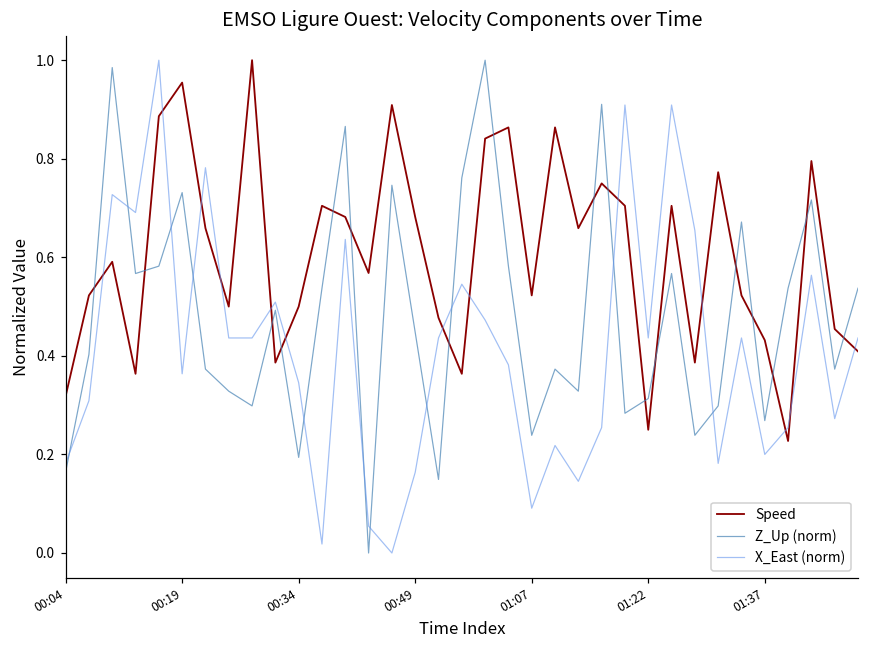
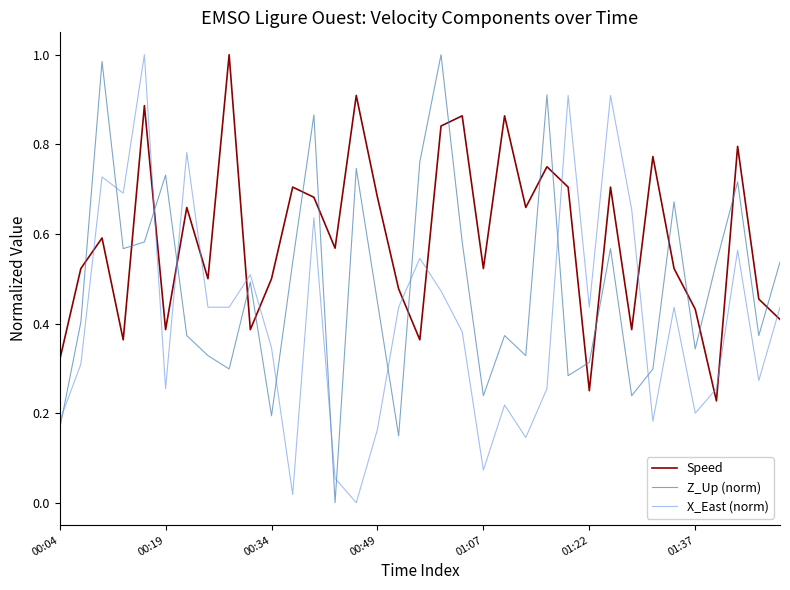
  {
    "Speed": {
      "00:04": 0.32,
-     "00:19": 0.95,
+     "00:19": 0.39,
      "00:34": 0.50,
      "00:49": 0.68,
      "01:07": 0.52,
      "01:22": 0.25,
      "01:37": 0.43
    },
    "Z_Up (norm)": {
      "00:04": 0.16,
      "00:19": 0.73,
      "00:34": 0.19,
      "00:49": 0.45,
      "01:07": 0.24,
      "01:22": 0.31,
-     "01:37": 0.27
+     "01:37": 0.34
    },
    "X_East (norm)": {
      "00:04": 0.18,
-     "00:19": 0.36,
+     "00:19": 0.25,
      "00:34": 0.35,
      "00:49": 0.16,
-     "01:07": 0.09,
+     "01:07": 0.07,
      "01:22": 0.44,
      "01:37": 0.20
    }
  }
